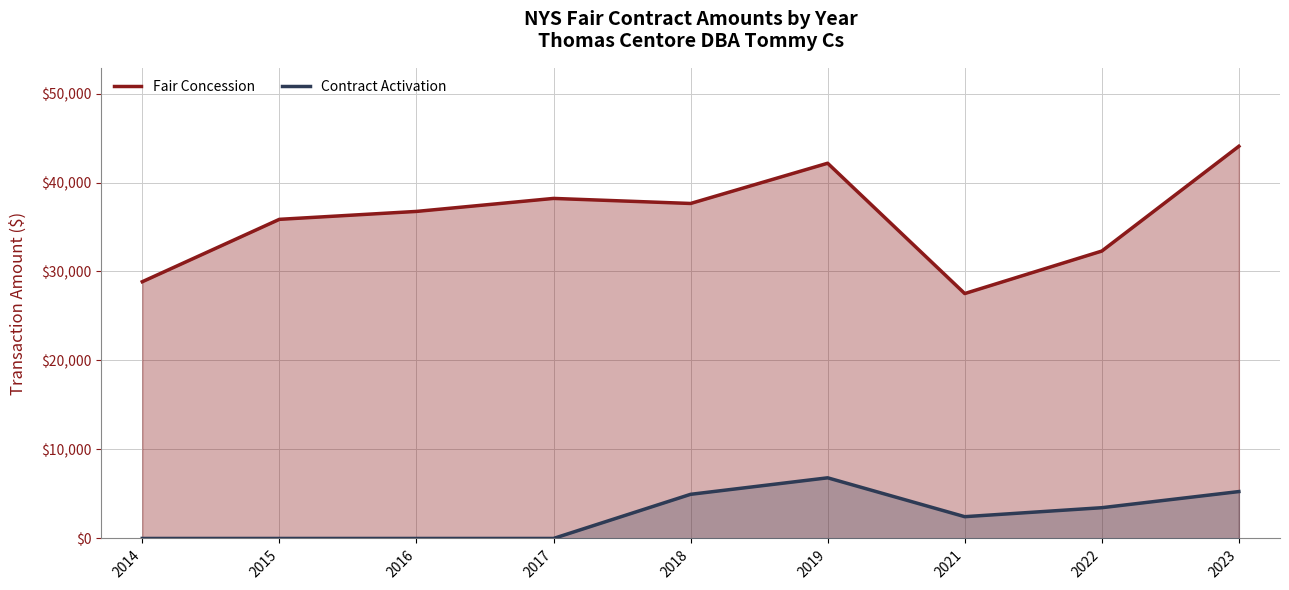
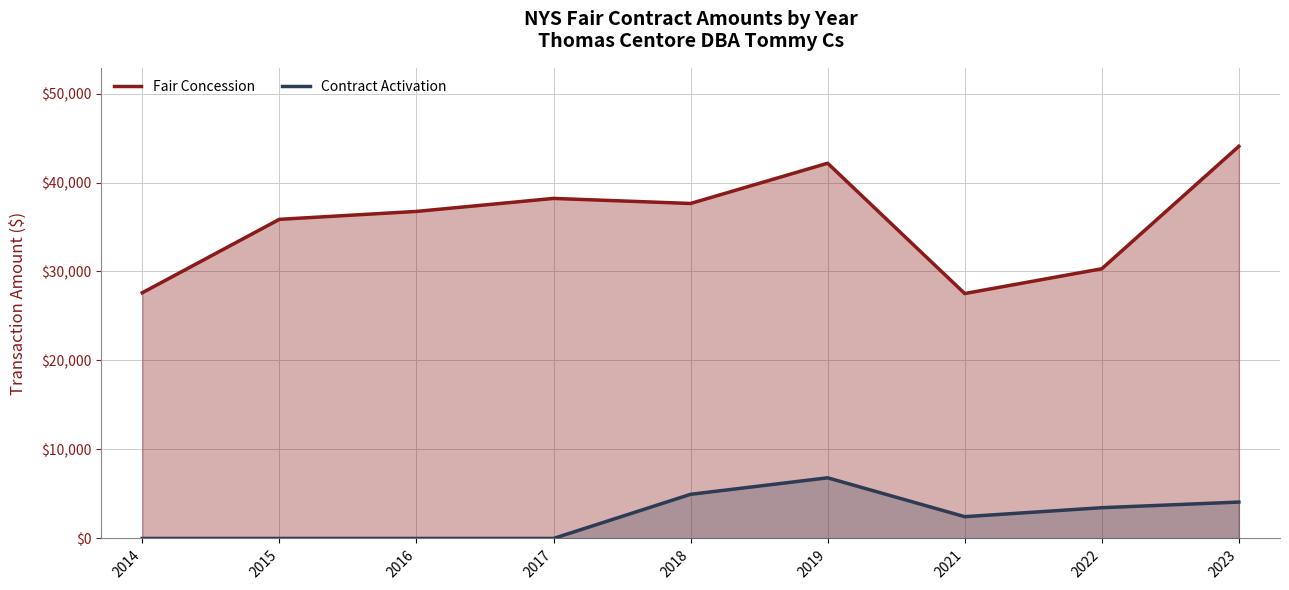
  {
    "Fair Concession": {
-     "2014": "$29,000",
+     "2014": "$28,000",
      "2015": "$36,000",
      "2016": "$37,000",
      "2017": "$38,000",
      "2018": "$38,000",
      "2019": "$42,000",
      "2021": "$28,000",
-     "2022": "$32,000",
+     "2022": "$30,000",
      "2023": "$44,000"
    },
    "Contract Activation": {
      "2014": "$0",
      "2015": "$0",
      "2016": "$0",
      "2017": "$0",
      "2018": "$5,000",
      "2019": "$7,000",
      "2021": "$2,000",
      "2022": "$3,000",
-     "2023": "$5,000"
+     "2023": "$4,000"
    }
  }
